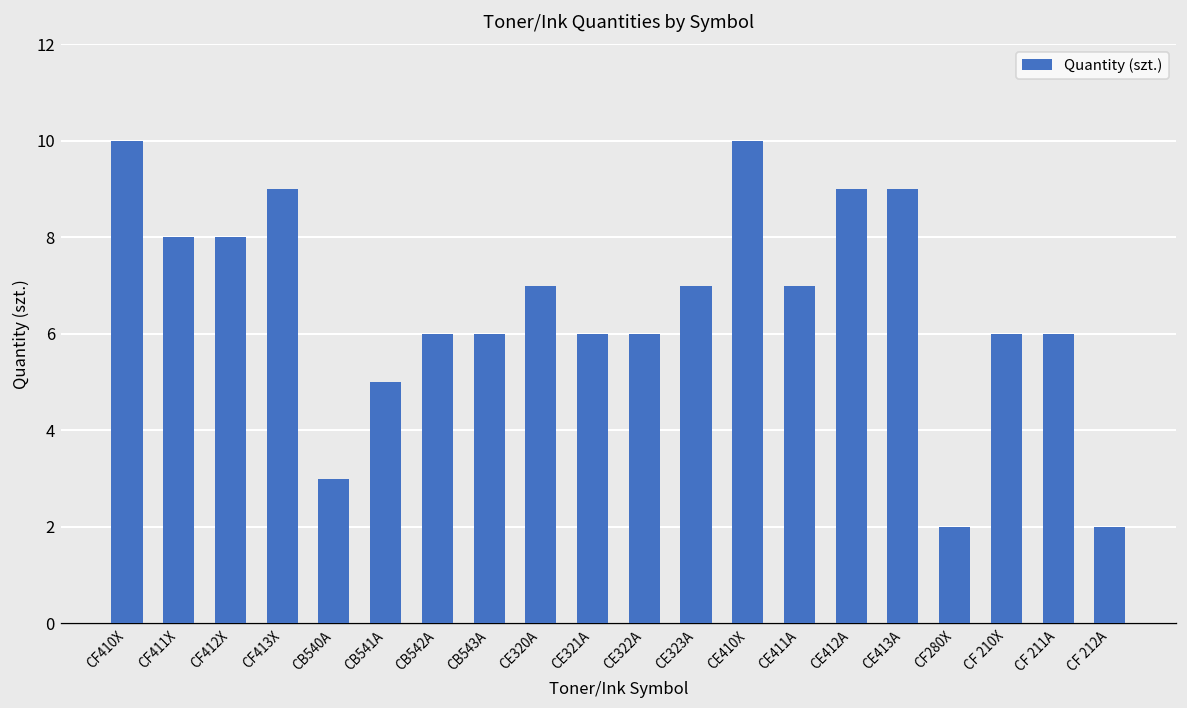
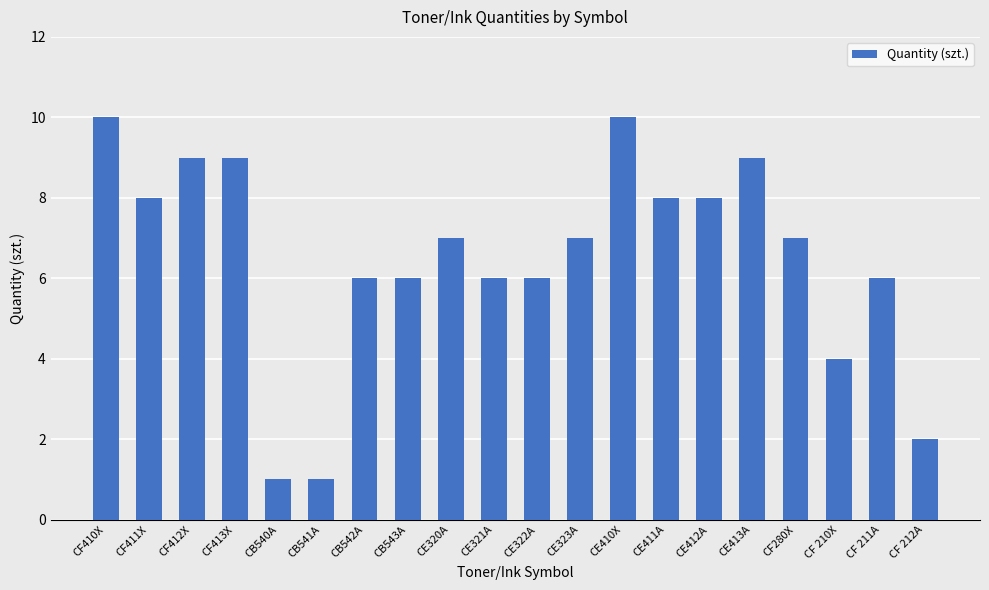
  {
    "CF410X": 10,
    "CF411X": 8,
-   "CF412X": 8,
+   "CF412X": 9,
    "CF413X": 9,
-   "CB540A": 3,
-   "CB541A": 5,
+   "CB540A": 1,
+   "CB541A": 1,
    "CB542A": 6,
    "CB543A": 6,
    "CE320A": 7,
    "CE321A": 6,
    "CE322A": 6,
    "CE323A": 7,
    "CE410X": 10,
-   "CE411A": 7,
-   "CE412A": 9,
+   "CE411A": 8,
+   "CE412A": 8,
    "CE413A": 9,
-   "CF280X": 2,
-   "CF 210X": 6,
+   "CF280X": 7,
+   "CF 210X": 4,
    "CF 211A": 6,
    "CF 212A": 2
  }
